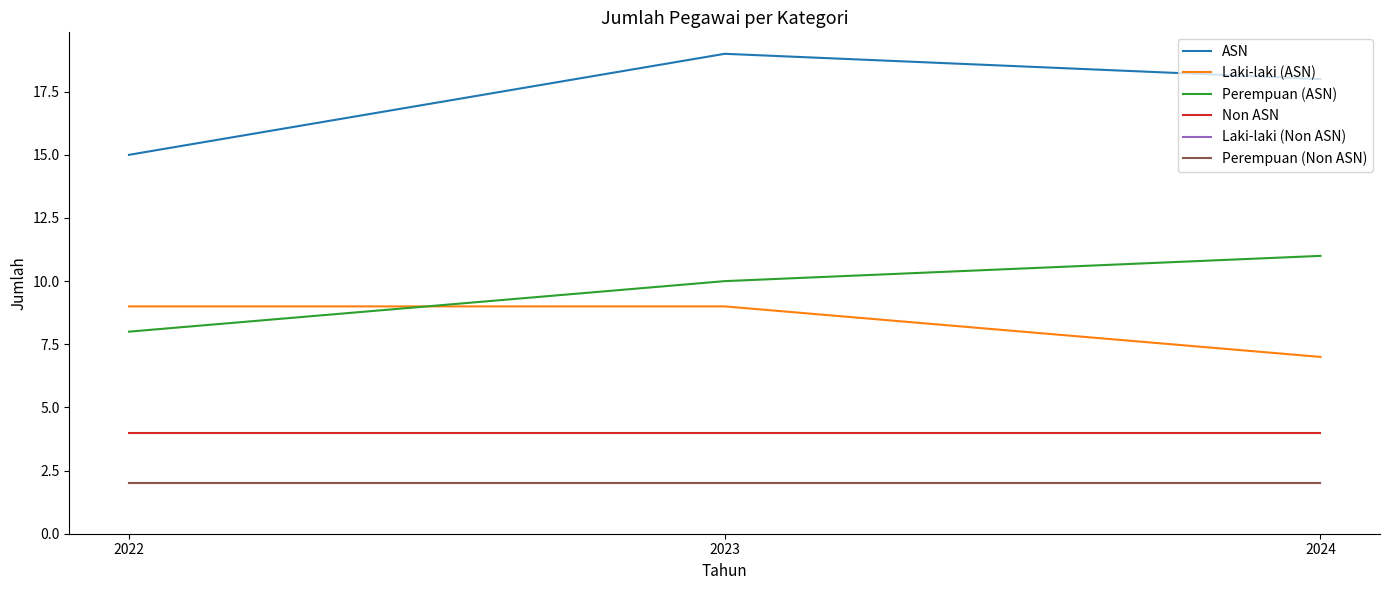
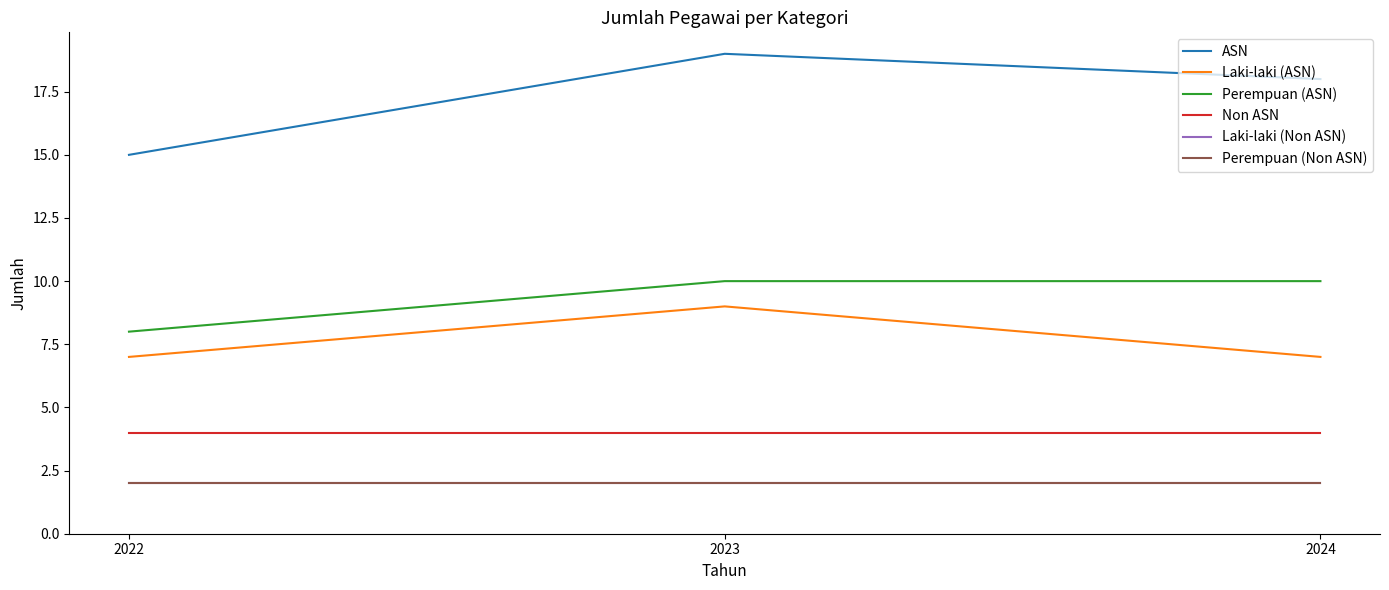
  {
    "ASN": {
      "2022": 15,
      "2023": 19
    },
    "Laki-laki (ASN)": {
-     "2022": 9,
+     "2022": 7,
      "2023": 9,
      "2024": 7
    },
    "Perempuan (ASN)": {
      "2022": 8,
      "2023": 10,
-     "2024": 11
+     "2024": 10
    },
    "Non ASN": {
      "2022": 4,
      "2023": 4,
      "2024": 4
    },
    "Perempuan (Non ASN)": {
      "2022": 2,
      "2023": 2,
      "2024": 2
    }
  }
